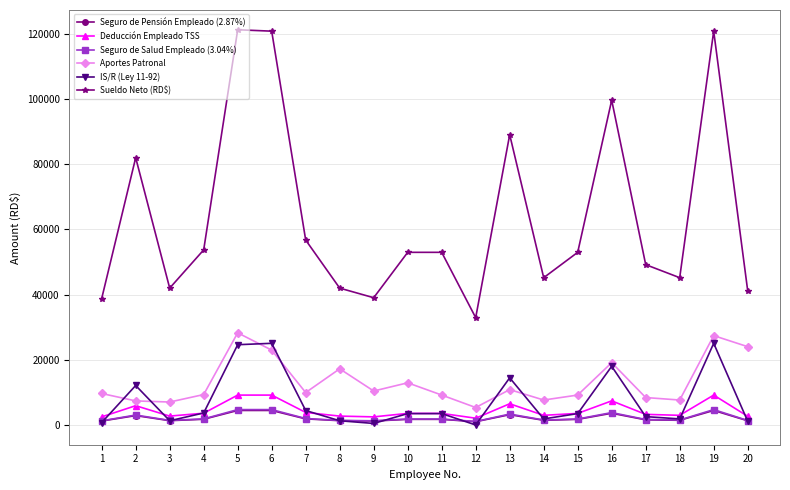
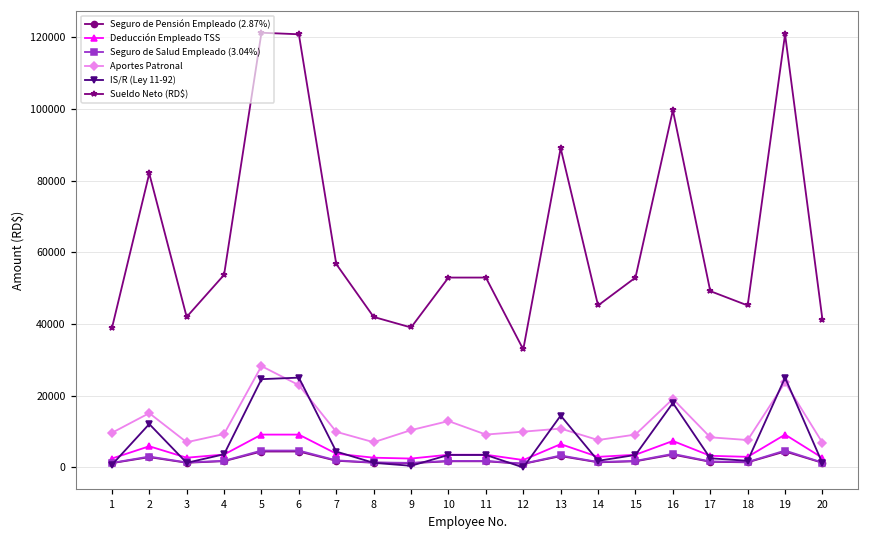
  {
    "Deducción Empleado TSS": {
      "1": 2000,
      "2": 6000,
      "3": 3000,
      "5": 9000,
      "6": 9000,
      "8": 3000,
      "9": 2000,
      "12": 2000,
      "13": 7000,
      "14": 3000,
      "16": 7000,
      "18": 3000,
      "19": 9000,
      "20": 3000
    },
    "Aportes Patronal": {
      "1": 10000,
-     "2": 7000,
+     "2": 15000,
      "3": 7000,
      "4": 9000,
      "5": 28000,
      "6": 23000,
      "7": 10000,
-     "8": 17000,
+     "8": 7000,
      "9": 10000,
      "10": 13000,
      "11": 9000,
-     "12": 5000,
+     "12": 10000,
      "13": 11000,
      "14": 8000,
      "15": 9000,
      "16": 19000,
      "17": 8000,
      "18": 8000,
-     "19": 27000,
-     "20": 24000
+     "19": 24000,
+     "20": 7000
    }
  }
